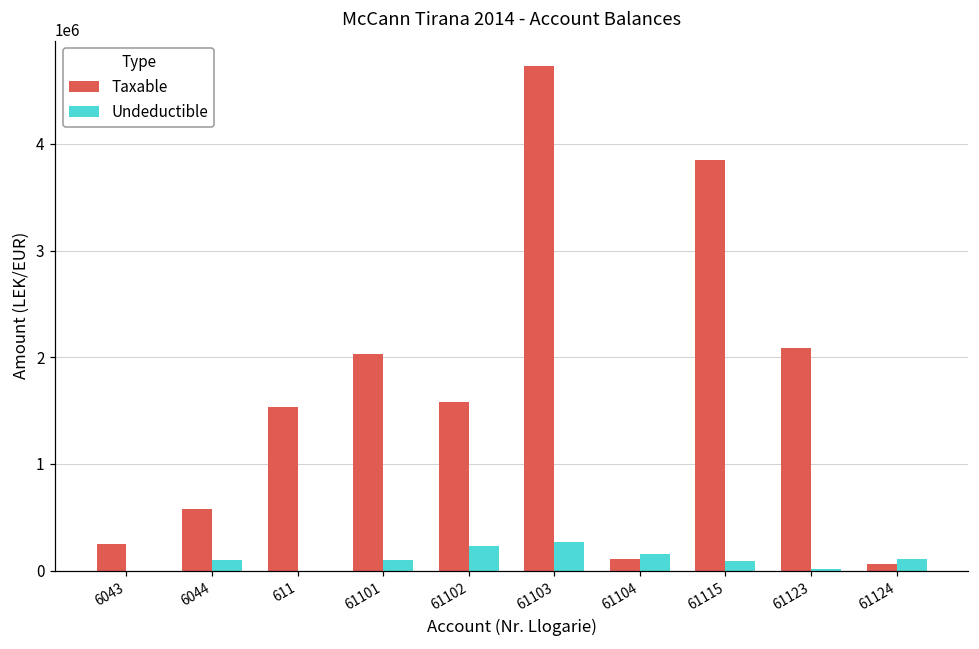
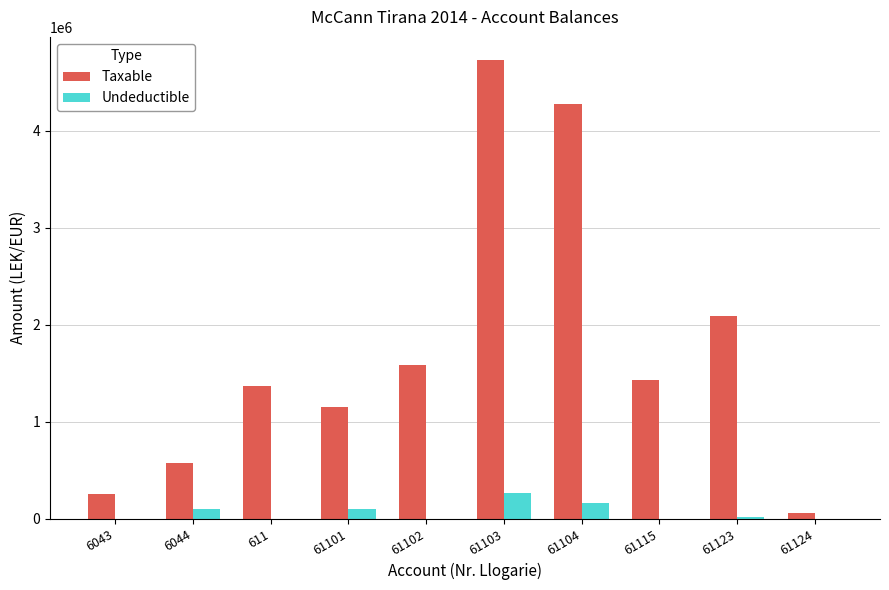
  {
    "Taxable": {
      "6043": 300000,
      "6044": 600000,
-     "611": 1500000,
-     "61101": 2000000,
+     "611": 1400000,
+     "61101": 1100000,
      "61102": 1600000,
      "61103": 4700000,
-     "61104": 100000,
-     "61115": 3900000,
+     "61104": 4300000,
+     "61115": 1400000,
      "61123": 2100000,
      "61124": 100000
    },
    "Undeductible": {
      "6043": 0,
      "6044": 100000,
      "611": 0,
      "61101": 100000,
-     "61102": 200000,
+     "61102": 0,
      "61103": 300000,
      "61104": 200000,
-     "61115": 100000,
-     "61124": 100000
+     "61115": 0,
+     "61124": 0
    }
  }
